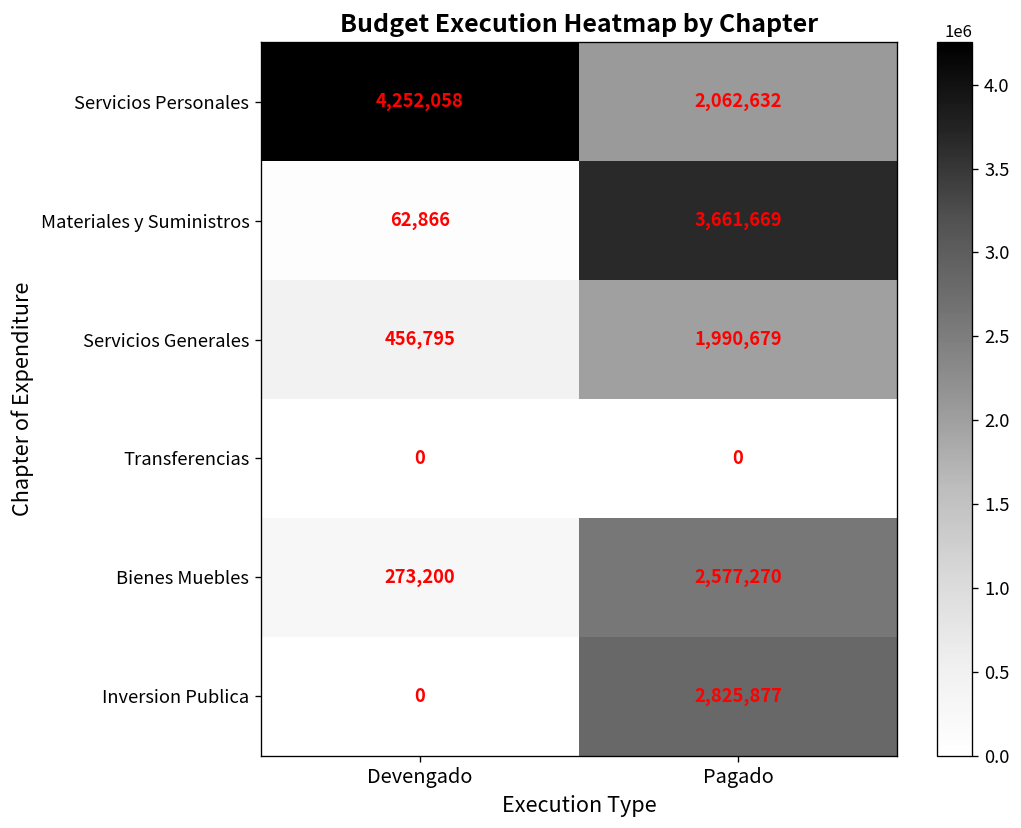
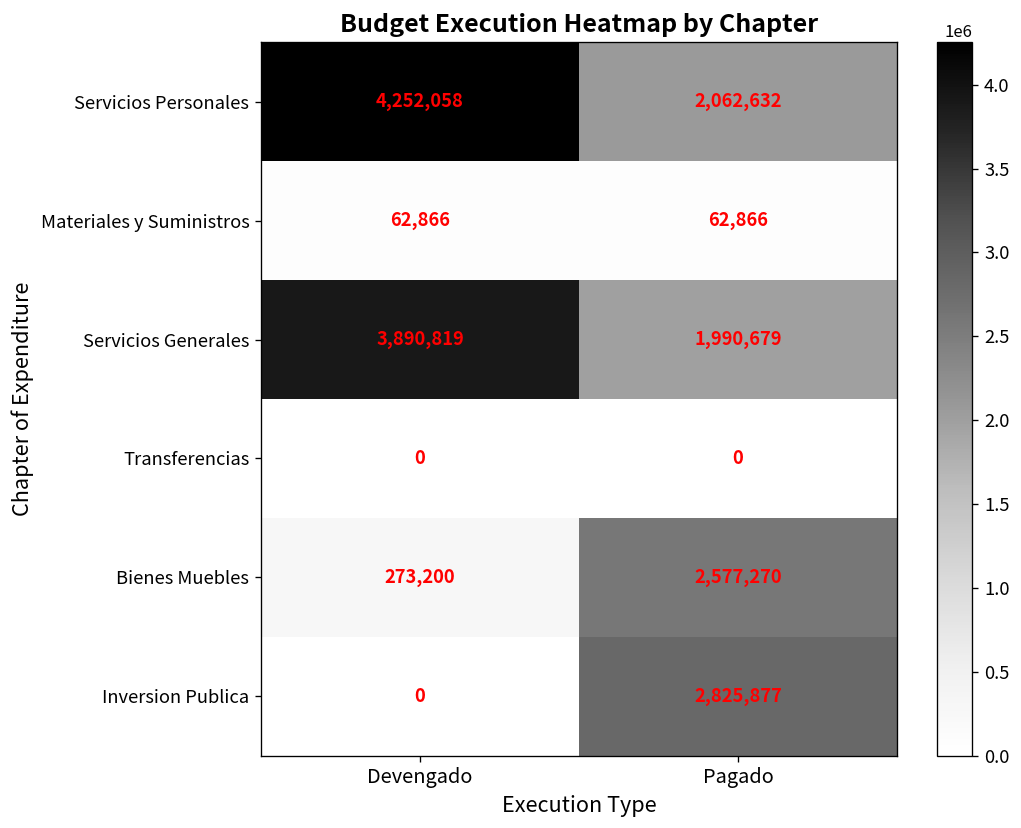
  {
    "Servicios Personales": {
      "Devengado": "4,252,058",
      "Pagado": "2,062,632"
    },
    "Materiales y Suministros": {
      "Devengado": "62,866",
-     "Pagado": "3,661,669"
+     "Pagado": "62,866"
    },
    "Servicios Generales": {
-     "Devengado": "456,795",
+     "Devengado": "3,890,819",
      "Pagado": "1,990,679"
    },
    "Transferencias": {
      "Devengado": "0",
      "Pagado": "0"
    },
    "Bienes Muebles": {
      "Devengado": "273,200",
      "Pagado": "2,577,270"
    },
    "Inversion Publica": {
      "Devengado": "0",
      "Pagado": "2,825,877"
    }
  }
